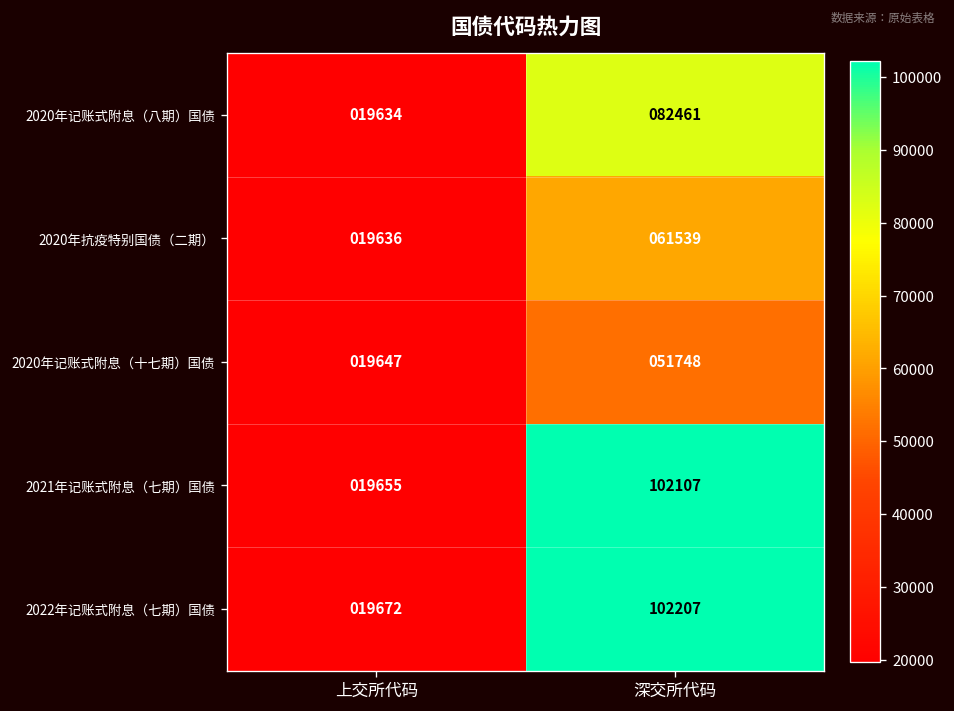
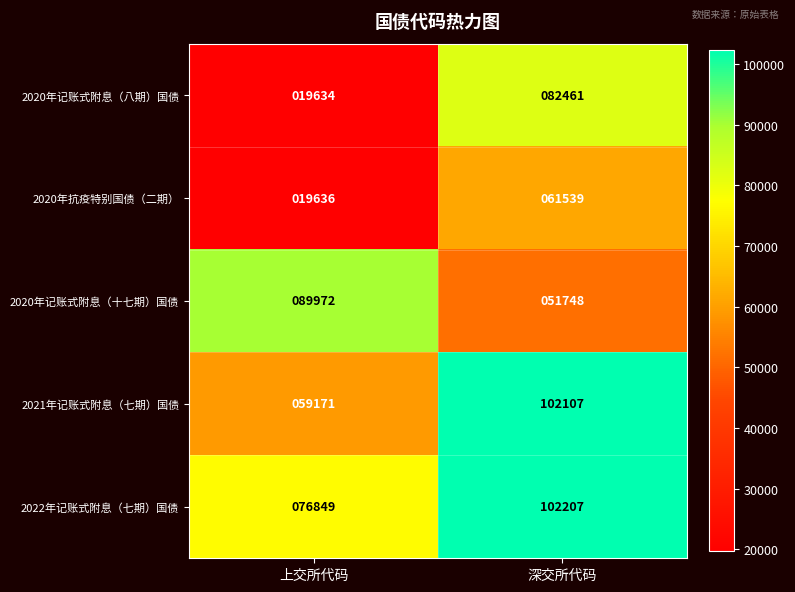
  {
    "2020年记账式附息（八期）国债": {
      "上交所代码": "019634",
      "深交所代码": "082461"
    },
    "2020年抗疫特别国债（二期）": {
      "上交所代码": "019636",
      "深交所代码": "061539"
    },
    "2020年记账式附息（十七期）国债": {
-     "上交所代码": "019647",
+     "上交所代码": "089972",
      "深交所代码": "051748"
    },
    "2021年记账式附息（七期）国债": {
-     "上交所代码": "019655",
+     "上交所代码": "059171",
      "深交所代码": "102107"
    },
    "2022年记账式附息（七期）国债": {
-     "上交所代码": "019672",
+     "上交所代码": "076849",
      "深交所代码": "102207"
    }
  }
